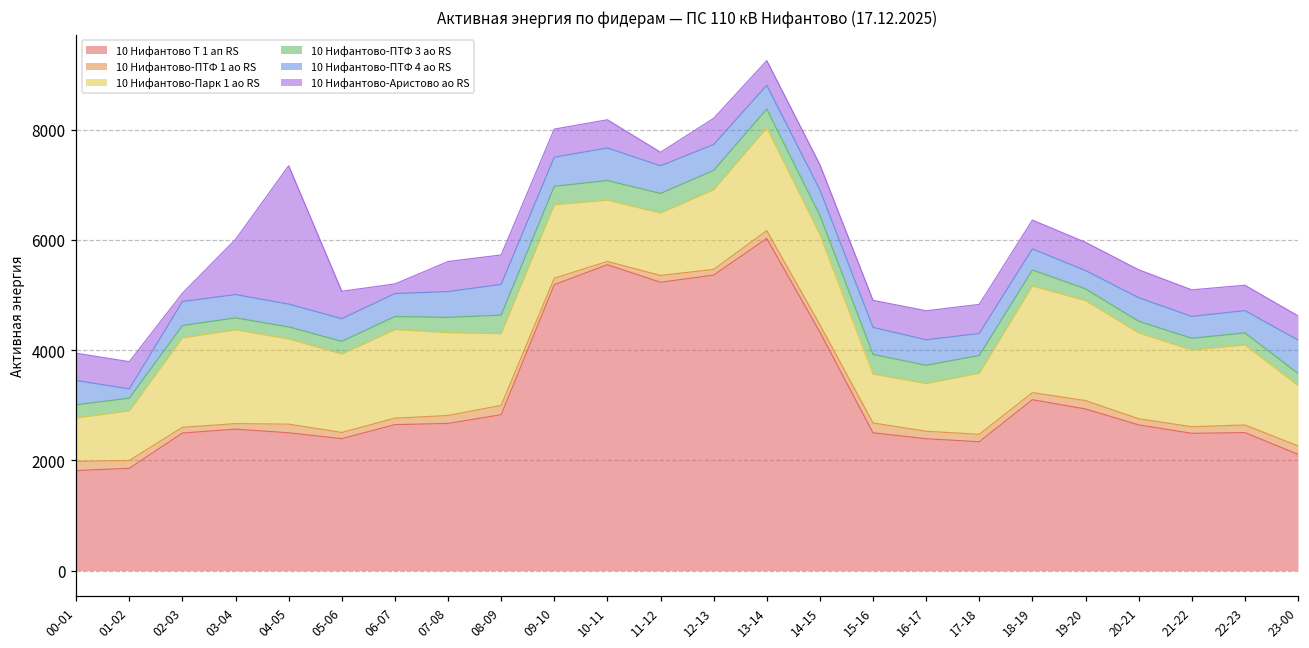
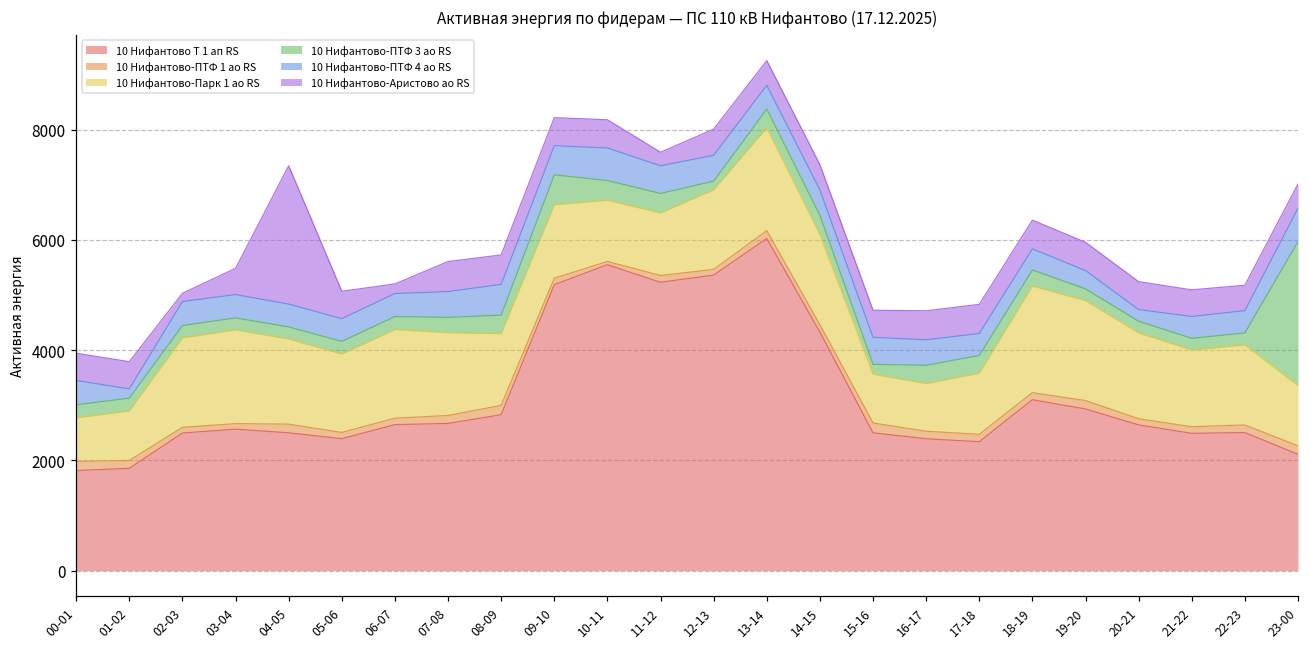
  {
    "10 Нифантово-ПТФ 3 ао RS": {
      "00-01": 200,
      "01-02": 200,
      "02-03": 200,
      "03-04": 200,
      "04-05": 200,
      "05-06": 200,
      "06-07": 200,
      "07-08": 300,
      "08-09": 300,
-     "09-10": 300,
+     "09-10": 500,
      "10-11": 400,
      "11-12": 400,
-     "12-13": 400,
+     "12-13": 200,
      "13-14": 300,
      "14-15": 300,
-     "15-16": 400,
+     "15-16": 200,
      "16-17": 300,
      "17-18": 300,
      "18-19": 300,
      "19-20": 200,
      "20-21": 200,
      "21-22": 200,
      "22-23": 200,
-     "23-00": 200
+     "23-00": 2600
    },
    "10 Нифантово-ПТФ 4 ао RS": {
      "00-01": 400,
      "01-02": 200,
      "02-03": 400,
      "03-04": 400,
      "04-05": 400,
      "05-06": 400,
      "06-07": 400,
      "07-08": 500,
      "08-09": 600,
      "09-10": 500,
      "10-11": 600,
      "11-12": 500,
      "12-13": 500,
      "13-14": 400,
      "14-15": 500,
      "15-16": 500,
      "16-17": 500,
      "17-18": 400,
      "18-19": 400,
      "19-20": 300,
-     "20-21": 400,
+     "20-21": 200,
      "21-22": 400,
      "22-23": 400,
      "23-00": 600
    },
    "10 Нифантово-Аристово ао RS": {
      "00-01": 500,
      "01-02": 500,
      "02-03": 100,
-     "03-04": 1000,
+     "03-04": 500,
      "04-05": 2500,
      "05-06": 500,
      "06-07": 200,
      "07-08": 500,
      "08-09": 500,
      "09-10": 500,
      "10-11": 500,
      "11-12": 200,
      "12-13": 500,
      "13-14": 400,
      "14-15": 500,
      "15-16": 500,
      "16-17": 500,
      "17-18": 500,
      "18-19": 500,
      "19-20": 500,
      "20-21": 500,
      "21-22": 500,
      "22-23": 500,
      "23-00": 400
    }
  }
